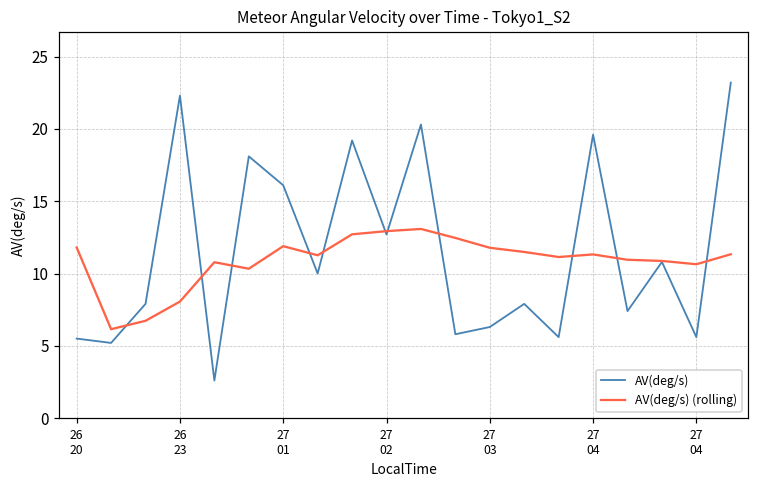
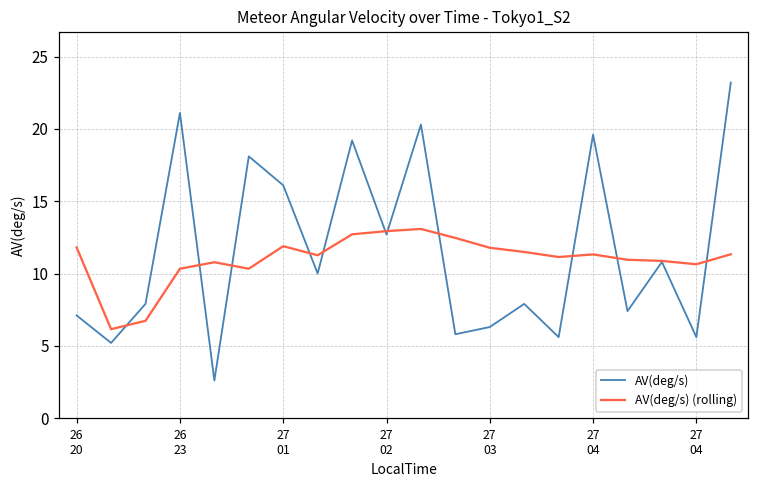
  {
    "AV(deg/s)": {
-     "26 20": 5.5,
-     "26 23": 22.3,
+     "26 20": 7.1,
+     "26 23": 21.1,
      "27 01": 16.1,
      "27 02": 12.7,
      "27 03": 6.3
    },
    "AV(deg/s) (rolling)": {
      "26 20": 11.8,
-     "26 23": 8.1,
+     "26 23": 10.3,
      "27 01": 11.9,
      "27 02": 12.9,
      "27 03": 11.8
    }
  }
